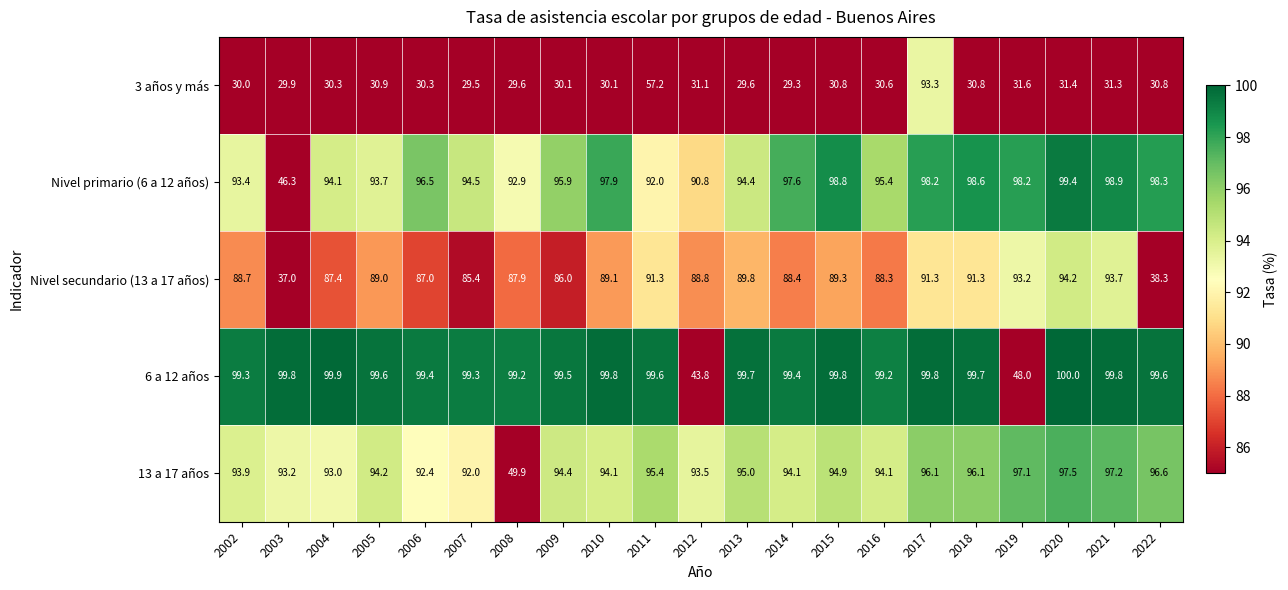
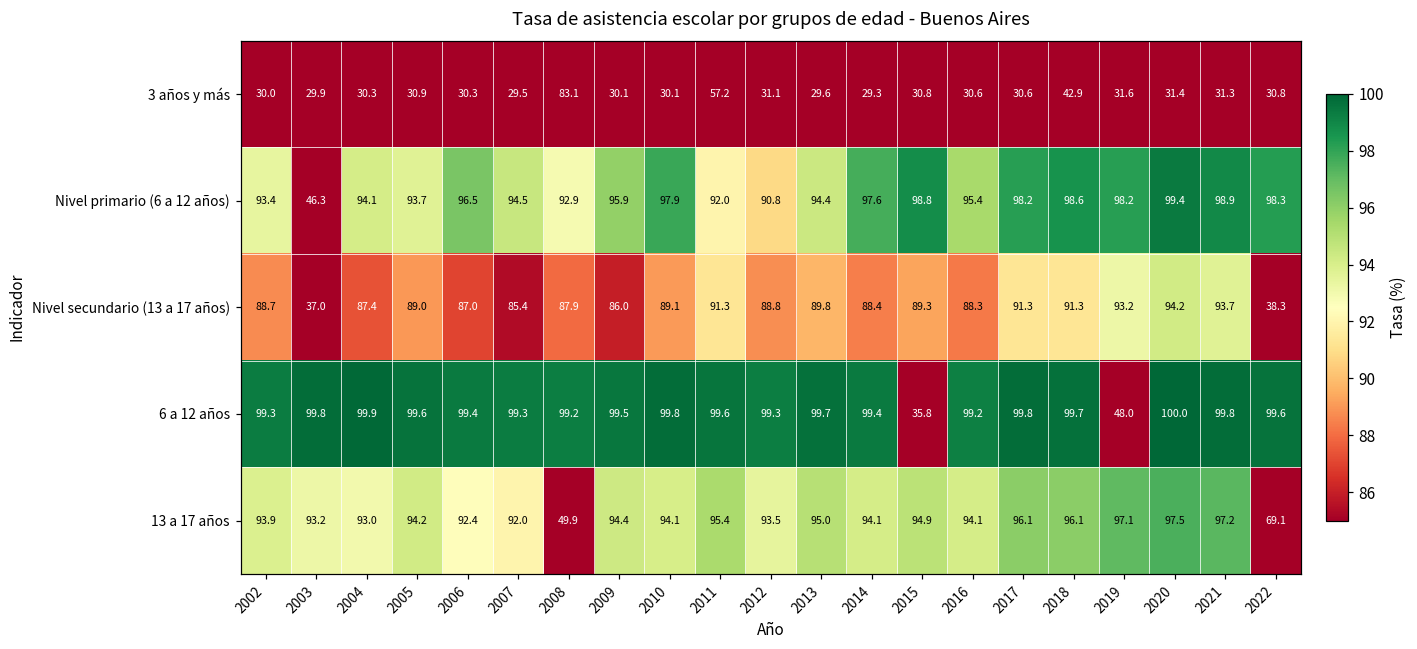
  {
    "3 años y más": {
      "2002": 30.0,
      "2003": 29.9,
      "2004": 30.3,
      "2005": 30.9,
      "2006": 30.3,
      "2007": 29.5,
-     "2008": 29.6,
+     "2008": 83.1,
      "2009": 30.1,
      "2010": 30.1,
      "2011": 57.2,
      "2012": 31.1,
      "2013": 29.6,
      "2014": 29.3,
      "2015": 30.8,
      "2016": 30.6,
-     "2017": 93.3,
-     "2018": 30.8,
+     "2017": 30.6,
+     "2018": 42.9,
      "2019": 31.6,
      "2020": 31.4,
      "2021": 31.3,
      "2022": 30.8
    },
    "Nivel primario (6 a 12 años)": {
      "2002": 93.4,
      "2003": 46.3,
      "2004": 94.1,
      "2005": 93.7,
      "2006": 96.5,
      "2007": 94.5,
      "2008": 92.9,
      "2009": 95.9,
      "2010": 97.9,
      "2011": 92.0,
      "2012": 90.8,
      "2013": 94.4,
      "2014": 97.6,
      "2015": 98.8,
      "2016": 95.4,
      "2017": 98.2,
      "2018": 98.6,
      "2019": 98.2,
      "2020": 99.4,
      "2021": 98.9,
      "2022": 98.3
    },
    "Nivel secundario (13 a 17 años)": {
      "2002": 88.7,
      "2003": 37.0,
      "2004": 87.4,
      "2005": 89.0,
      "2006": 87.0,
      "2007": 85.4,
      "2008": 87.9,
      "2009": 86.0,
      "2010": 89.1,
      "2011": 91.3,
      "2012": 88.8,
      "2013": 89.8,
      "2014": 88.4,
      "2015": 89.3,
      "2016": 88.3,
      "2017": 91.3,
      "2018": 91.3,
      "2019": 93.2,
      "2020": 94.2,
      "2021": 93.7,
      "2022": 38.3
    },
    "6 a 12 años": {
      "2002": 99.3,
      "2003": 99.8,
      "2004": 99.9,
      "2005": 99.6,
      "2006": 99.4,
      "2007": 99.3,
      "2008": 99.2,
      "2009": 99.5,
      "2010": 99.8,
      "2011": 99.6,
-     "2012": 43.8,
+     "2012": 99.3,
      "2013": 99.7,
      "2014": 99.4,
-     "2015": 99.8,
+     "2015": 35.8,
      "2016": 99.2,
      "2017": 99.8,
      "2018": 99.7,
      "2019": 48.0,
      "2020": 100.0,
      "2021": 99.8,
      "2022": 99.6
    },
    "13 a 17 años": {
      "2002": 93.9,
      "2003": 93.2,
      "2004": 93.0,
      "2005": 94.2,
      "2006": 92.4,
      "2007": 92.0,
      "2008": 49.9,
      "2009": 94.4,
      "2010": 94.1,
      "2011": 95.4,
      "2012": 93.5,
      "2013": 95.0,
      "2014": 94.1,
      "2015": 94.9,
      "2016": 94.1,
      "2017": 96.1,
      "2018": 96.1,
      "2019": 97.1,
      "2020": 97.5,
      "2021": 97.2,
-     "2022": 96.6
+     "2022": 69.1
    }
  }
